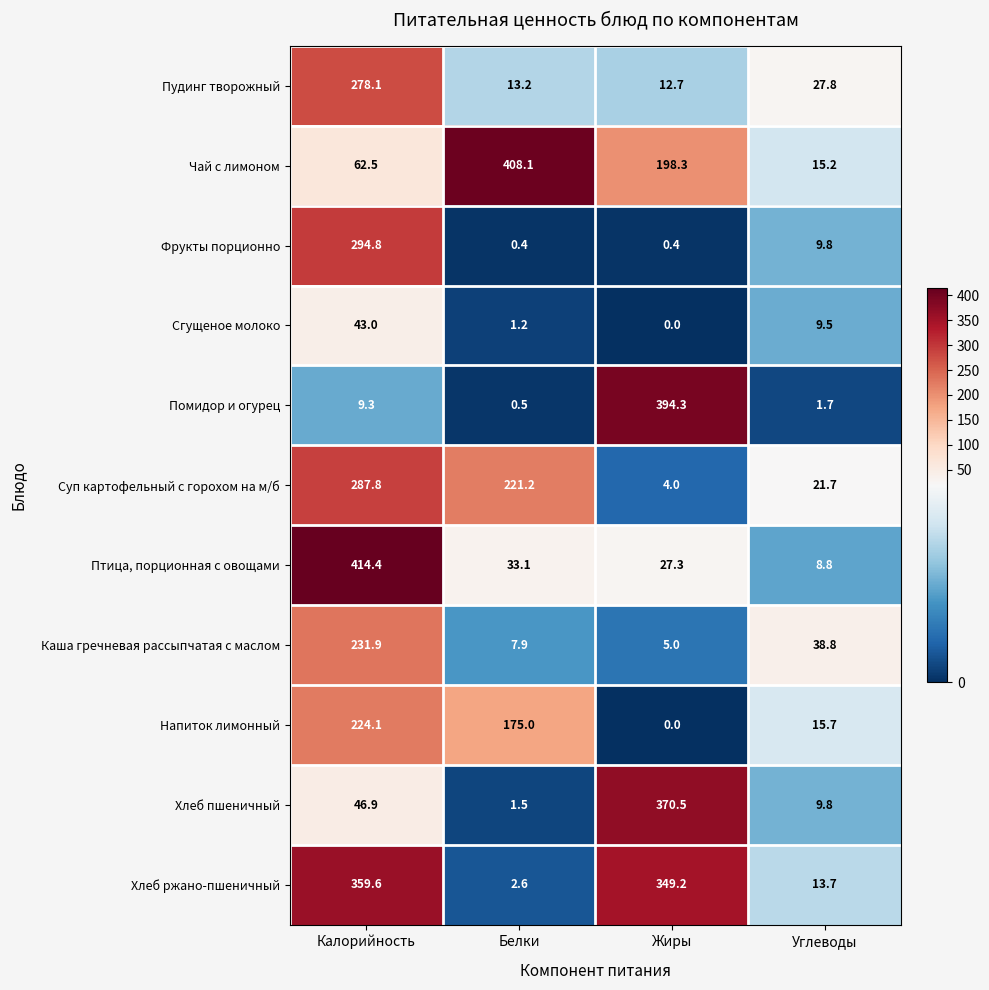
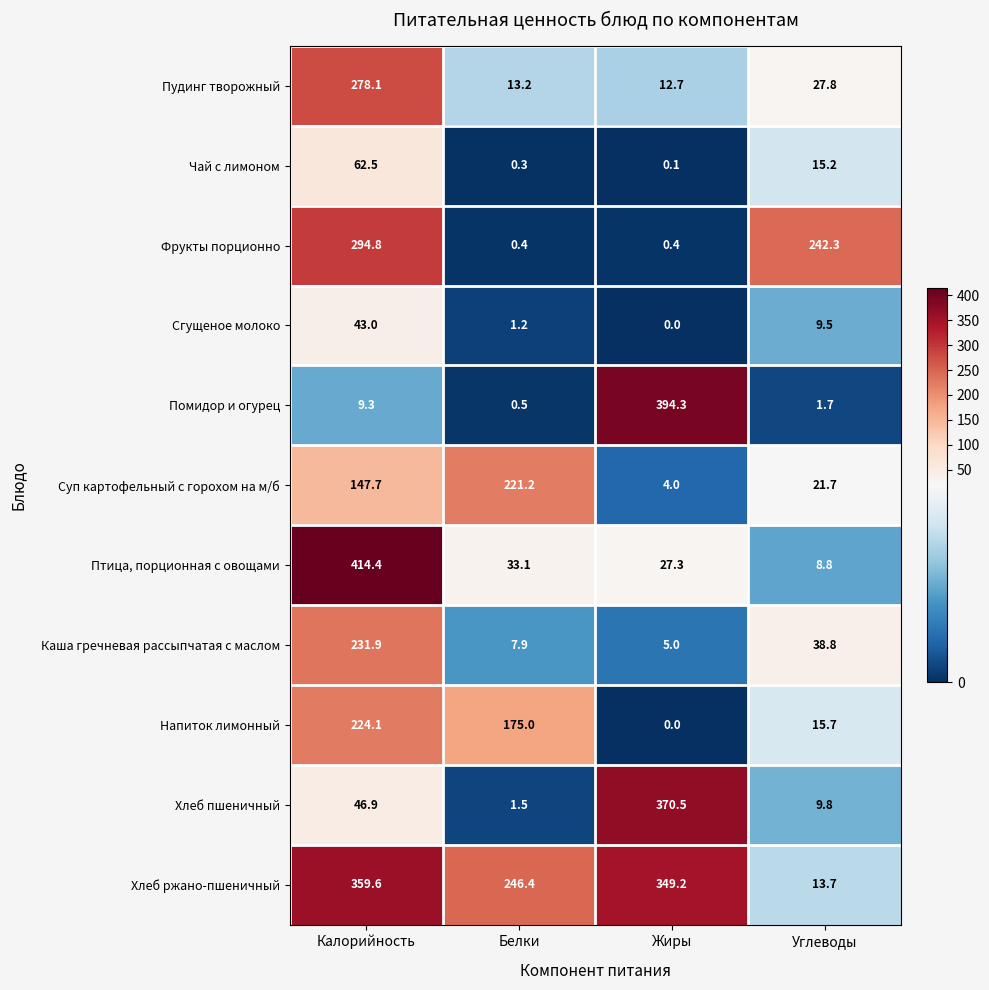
  {
    "Пудинг творожный": {
      "Калорийность": 278.1,
      "Белки": 13.2,
      "Жиры": 12.7,
      "Углеводы": 27.8
    },
    "Чай с лимоном": {
      "Калорийность": 62.5,
-     "Белки": 408.1,
-     "Жиры": 198.3,
+     "Белки": 0.3,
+     "Жиры": 0.1,
      "Углеводы": 15.2
    },
    "Фрукты порционно": {
      "Калорийность": 294.8,
      "Белки": 0.4,
      "Жиры": 0.4,
-     "Углеводы": 9.8
+     "Углеводы": 242.3
    },
    "Сгущеное молоко": {
      "Калорийность": 43.0,
      "Белки": 1.2,
      "Жиры": 0.0,
      "Углеводы": 9.5
    },
    "Помидор и огурец": {
      "Калорийность": 9.3,
      "Белки": 0.5,
      "Жиры": 394.3,
      "Углеводы": 1.7
    },
    "Суп картофельный с горохом на м/б": {
-     "Калорийность": 287.8,
+     "Калорийность": 147.7,
      "Белки": 221.2,
      "Жиры": 4.0,
      "Углеводы": 21.7
    },
    "Птица, порционная с овощами": {
      "Калорийность": 414.4,
      "Белки": 33.1,
      "Жиры": 27.3,
      "Углеводы": 8.8
    },
    "Каша гречневая рассыпчатая с маслом": {
      "Калорийность": 231.9,
      "Белки": 7.9,
      "Жиры": 5.0,
      "Углеводы": 38.8
    },
    "Напиток лимонный": {
      "Калорийность": 224.1,
      "Белки": 175.0,
      "Жиры": 0.0,
      "Углеводы": 15.7
    },
    "Хлеб пшеничный": {
      "Калорийность": 46.9,
      "Белки": 1.5,
      "Жиры": 370.5,
      "Углеводы": 9.8
    },
    "Хлеб ржано-пшеничный": {
      "Калорийность": 359.6,
-     "Белки": 2.6,
+     "Белки": 246.4,
      "Жиры": 349.2,
      "Углеводы": 13.7
    }
  }
